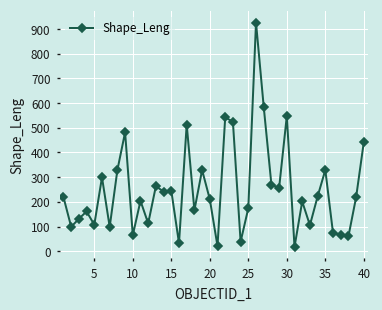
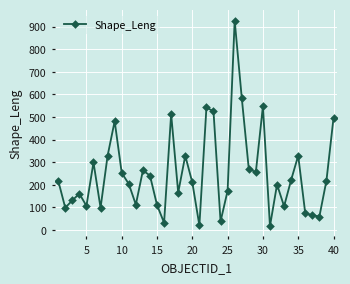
  {
    "5": 110,
-   "10": 60,
-   "15": 250,
+   "10": 250,
+   "15": 110,
    "20": 210,
    "25": 170,
    "30": 550,
    "35": 330,
-   "40": 440
+   "40": 500
  }
